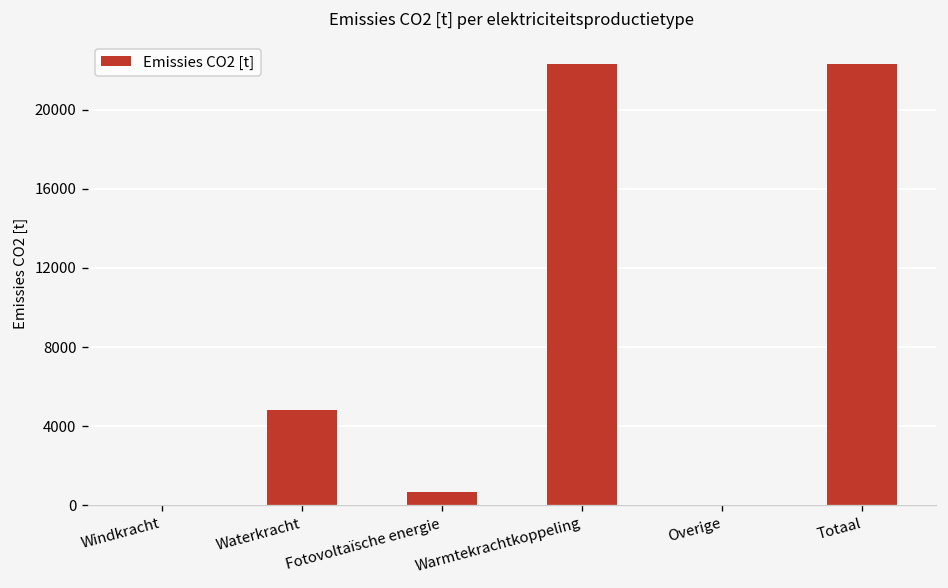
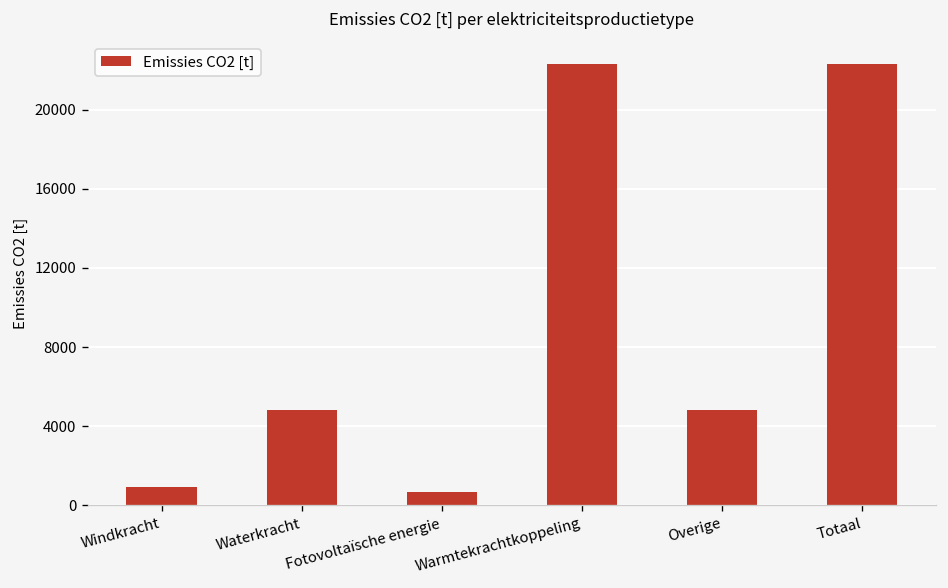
  {
-   "Windkracht": 0,
+   "Windkracht": 900,
    "Waterkracht": 4800,
    "Fotovoltaïsche energie": 700,
    "Warmtekrachtkoppeling": 22300,
-   "Overige": 0,
+   "Overige": 4800,
    "Totaal": 22300
  }
